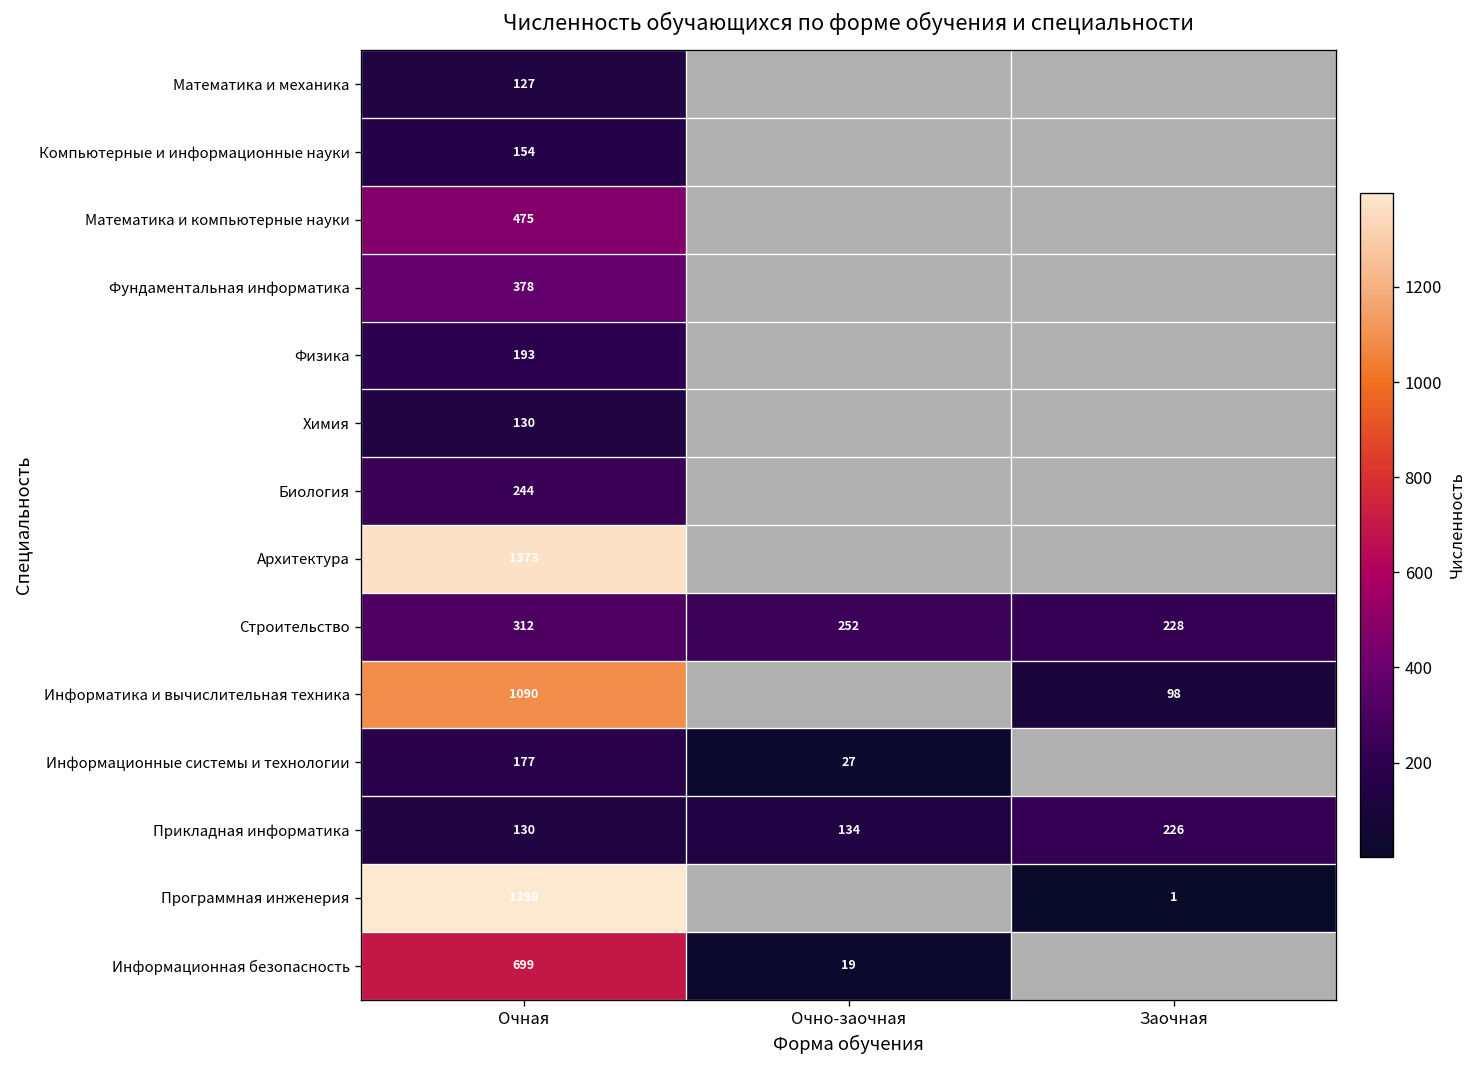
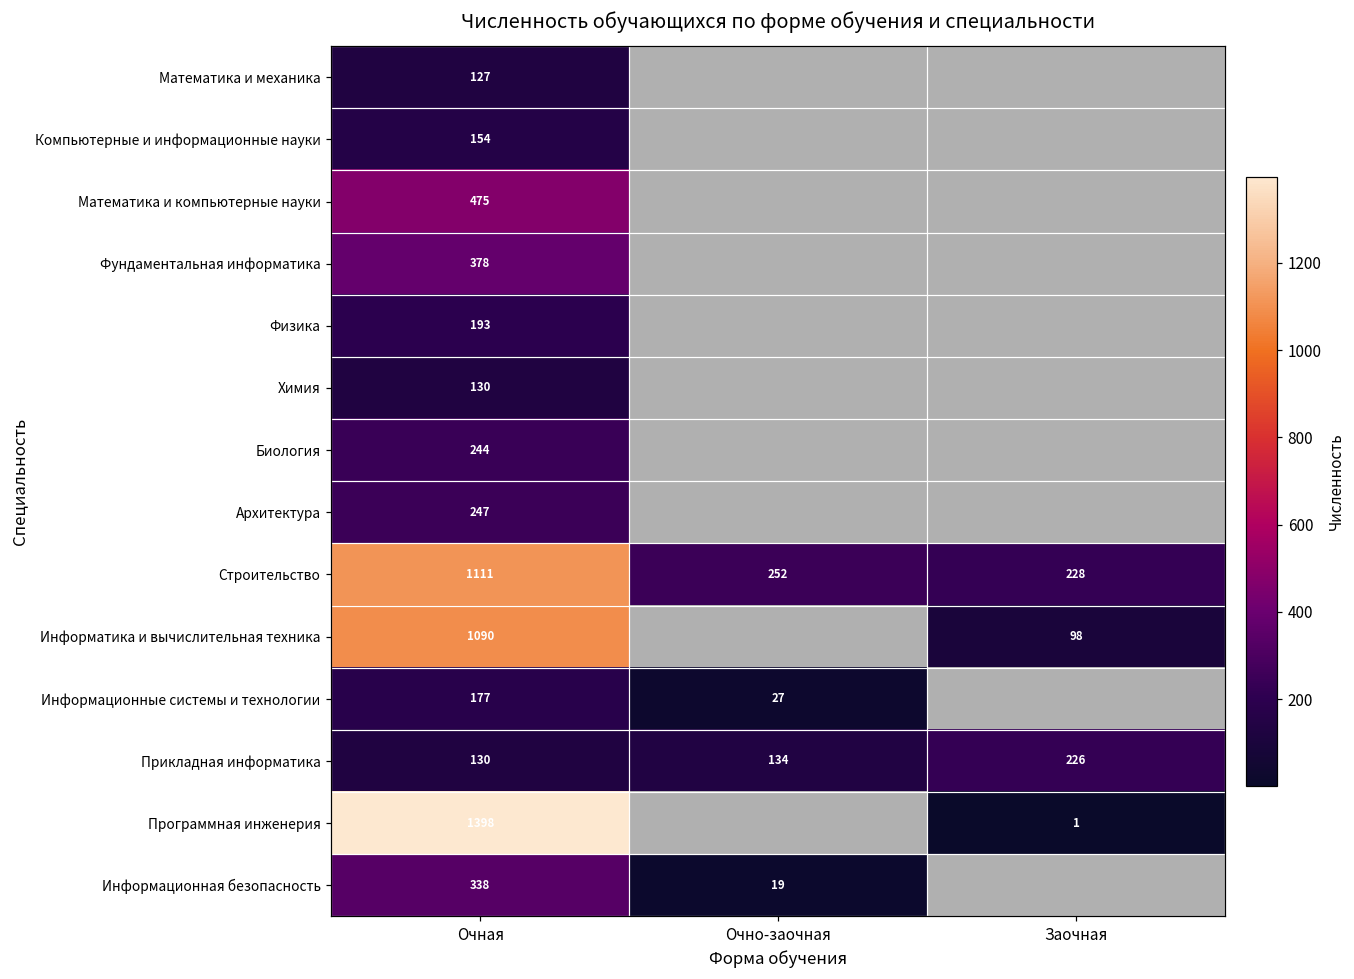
  {
    "Математика и механика": {
      "Очная": 127
    },
    "Компьютерные и информационные науки": {
      "Очная": 154
    },
    "Математика и компьютерные науки": {
      "Очная": 475
    },
    "Фундаментальная информатика": {
      "Очная": 378
    },
    "Физика": {
      "Очная": 193
    },
    "Химия": {
      "Очная": 130
    },
    "Биология": {
      "Очная": 244
    },
    "Архитектура": {
-     "Очная": 1373
+     "Очная": 247
    },
    "Строительство": {
-     "Очная": 312,
+     "Очная": 1111,
      "Очно-заочная": 252,
      "Заочная": 228
    },
    "Информатика и вычислительная техника": {
      "Очная": 1090,
      "Заочная": 98
    },
    "Информационные системы и технологии": {
      "Очная": 177,
      "Очно-заочная": 27
    },
    "Прикладная информатика": {
      "Очная": 130,
      "Очно-заочная": 134,
      "Заочная": 226
    },
    "Программная инженерия": {
      "Заочная": 1
    },
    "Информационная безопасность": {
-     "Очная": 699,
+     "Очная": 338,
      "Очно-заочная": 19
    }
  }
